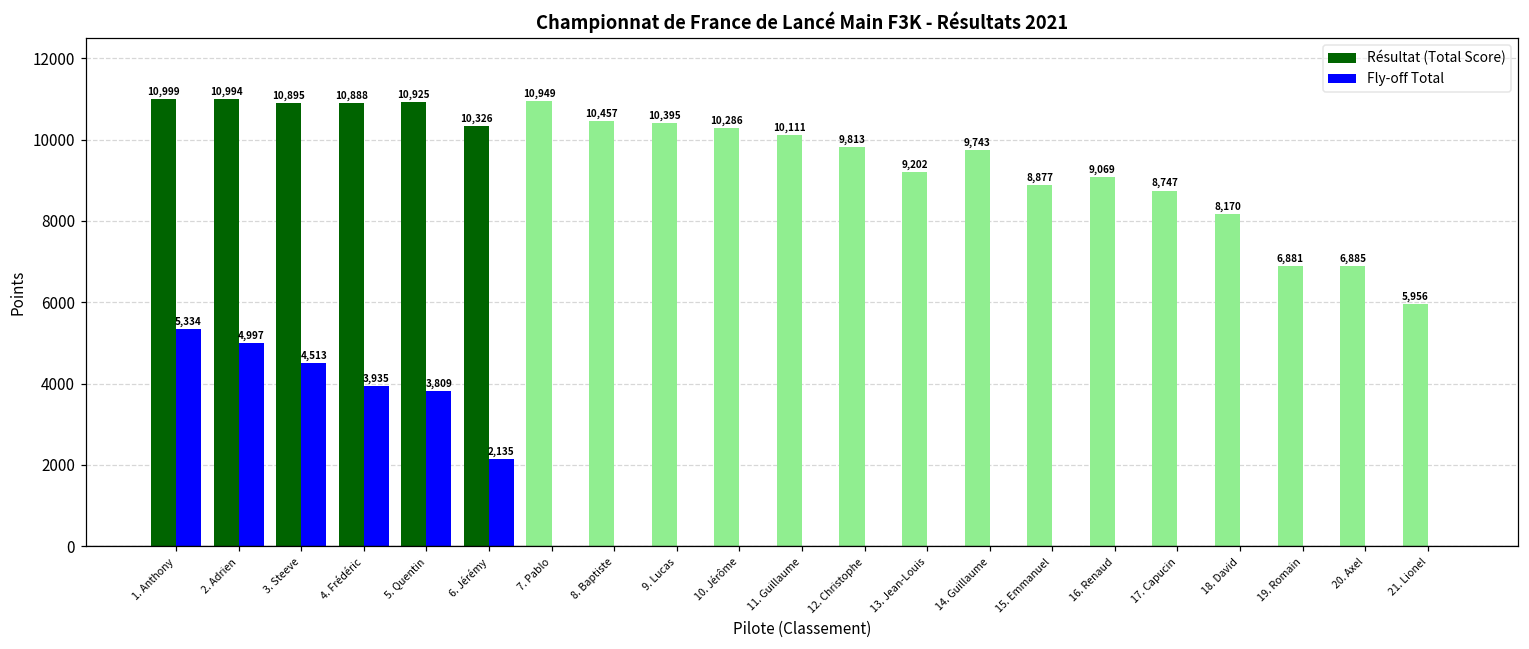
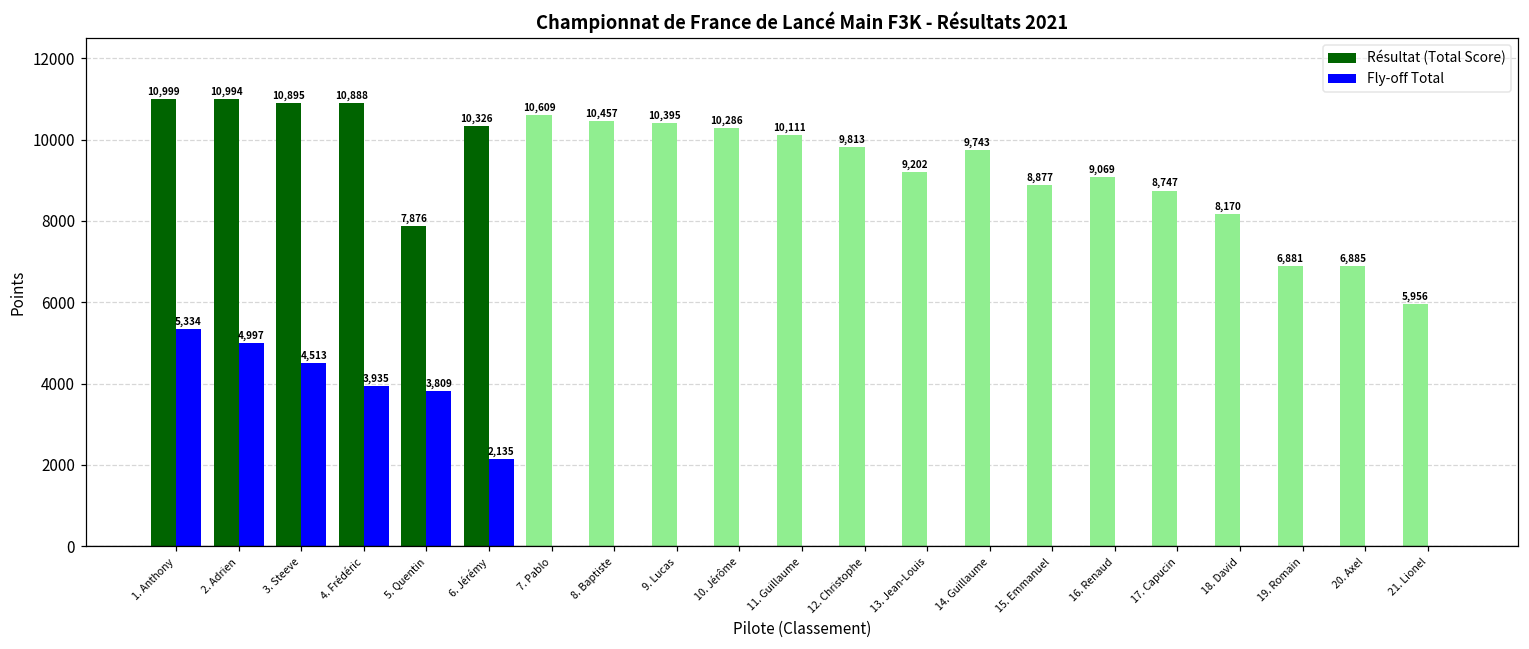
  {
    "Résultat (Total Score)": {
      "1. Anthony": "10,999",
      "2. Adrien": "10,994",
      "3. Steeve": "10,895",
      "4. Frédéric": "10,888",
-     "5. Quentin": "10,925",
+     "5. Quentin": "7,876",
      "6. Jérémy": "10,326",
-     "7. Pablo": "10,949",
+     "7. Pablo": "10,609",
      "8. Baptiste": "10,457",
      "9. Lucas": "10,395",
      "10. Jérôme": "10,286",
      "11. Guillaume": "10,111",
      "12. Christophe": "9,813",
      "13. Jean-Louis": "9,202",
      "14. Guillaume": "9,743",
      "15. Emmanuel": "8,877",
      "16. Renaud": "9,069",
      "17. Capucin": "8,747",
      "18. David": "8,170",
      "19. Romain": "6,881",
      "20. Axel": "6,885",
      "21. Lionel": "5,956"
    },
    "Fly-off Total": {
      "1. Anthony": "5,334",
      "2. Adrien": "4,997",
      "3. Steeve": "4,513",
      "4. Frédéric": "3,935",
      "5. Quentin": "3,809",
      "6. Jérémy": "2,135"
    }
  }
